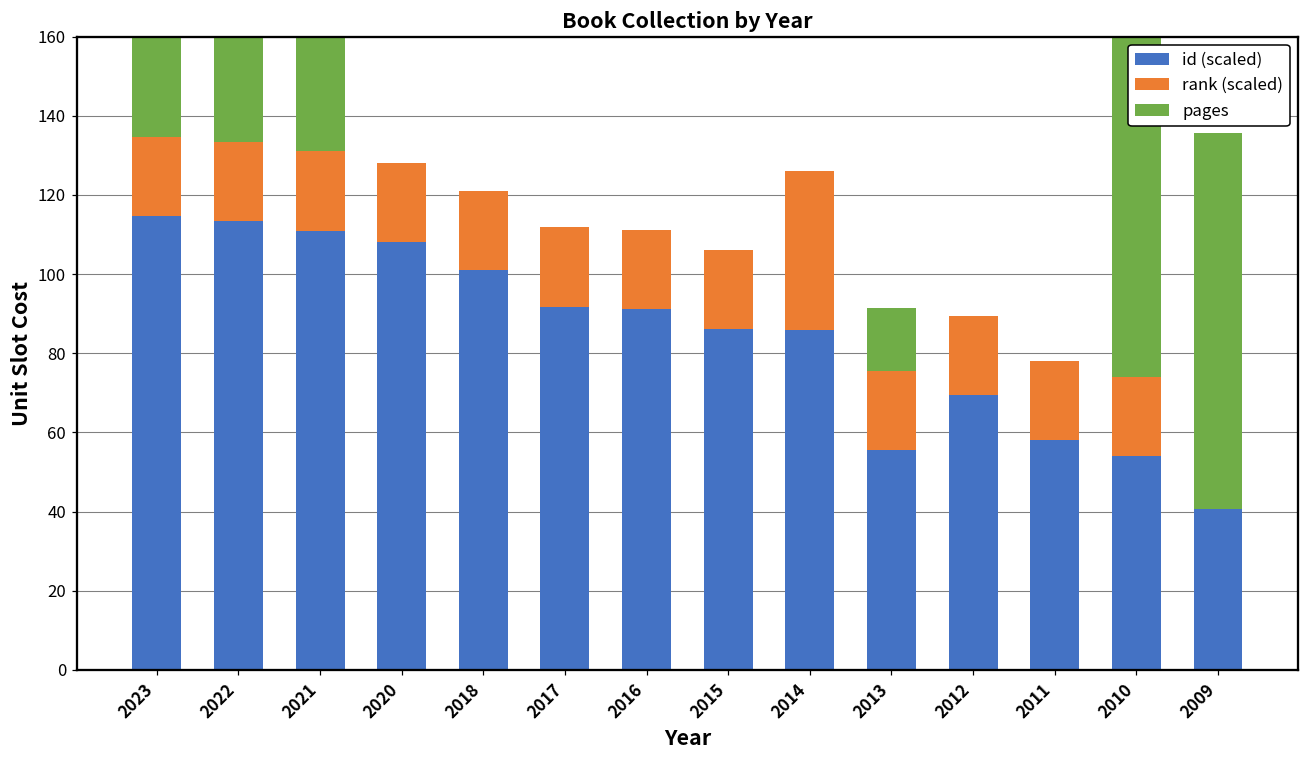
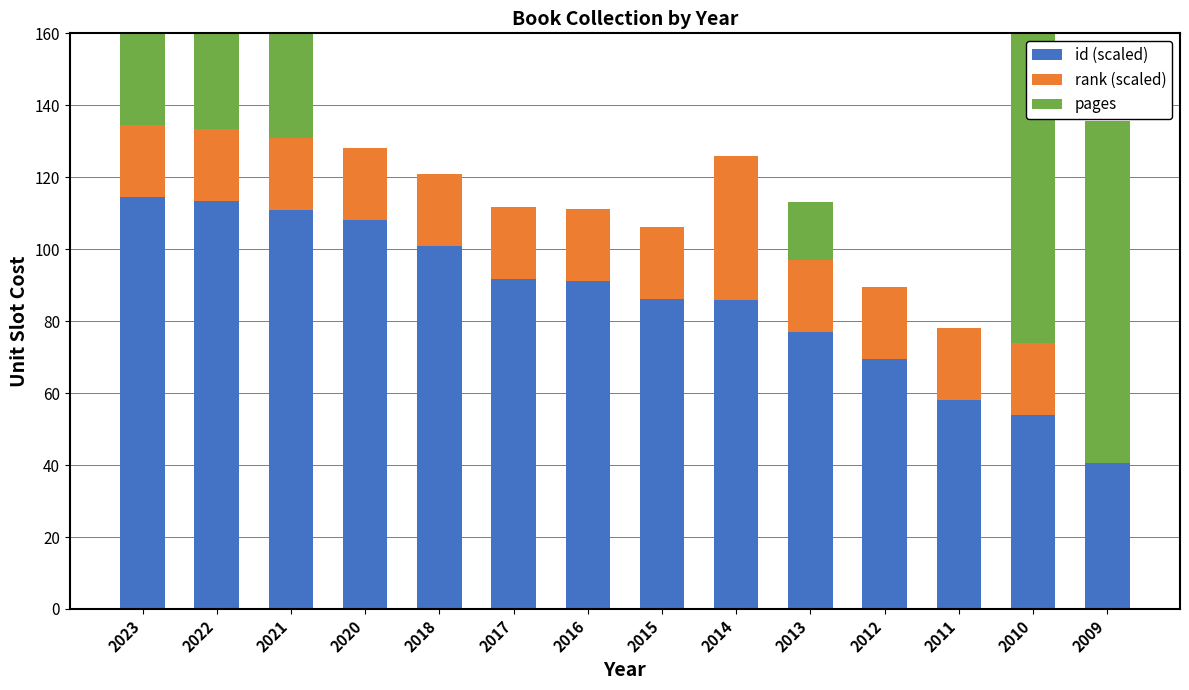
  {
    "id (scaled)": {
      "2023": 115,
      "2022": 114,
      "2021": 111,
      "2020": 108,
      "2018": 101,
      "2017": 92,
      "2016": 91,
      "2015": 86,
      "2014": 86,
-     "2013": 56,
+     "2013": 77,
      "2012": 69,
      "2011": 58,
      "2010": 54,
      "2009": 41
    },
    "rank (scaled)": {
      "2023": 20,
      "2022": 20,
      "2021": 20,
      "2020": 20,
      "2018": 20,
      "2017": 20,
      "2016": 20,
      "2015": 20,
      "2014": 40,
      "2013": 20,
      "2012": 20,
      "2011": 20,
      "2010": 20,
      "2009": 0
    },
    "pages": {
      "2020": 0,
      "2018": 0,
      "2017": 0,
      "2016": 0,
      "2015": 0,
      "2014": 0,
      "2013": 16,
      "2012": 0,
      "2011": 0,
      "2009": 95
    }
  }
